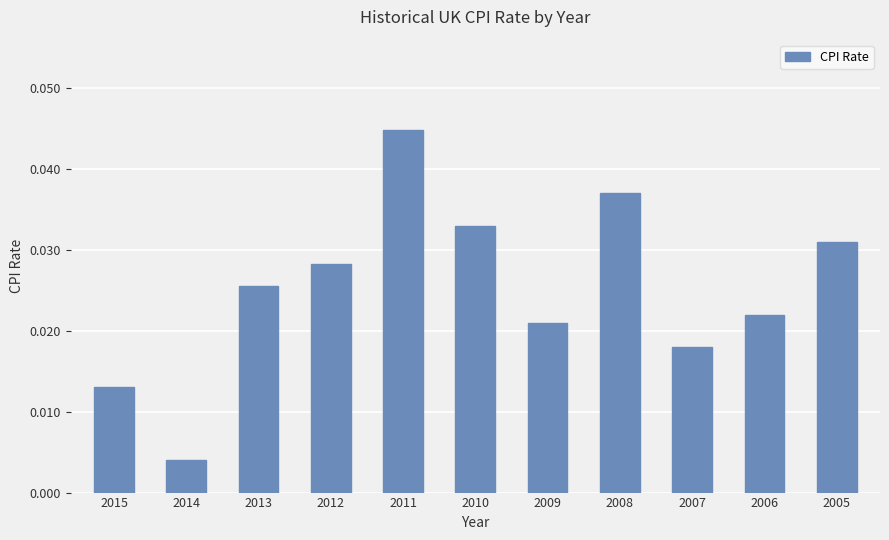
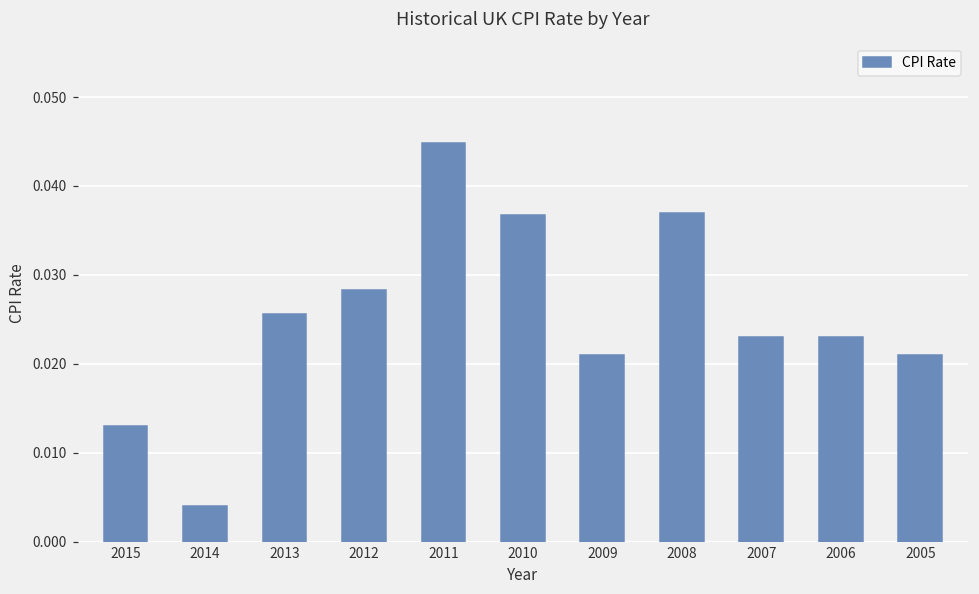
  {
    "2015": 0.013,
    "2014": 0.004,
    "2013": 0.026,
    "2012": 0.028,
    "2011": 0.045,
-   "2010": 0.033,
+   "2010": 0.037,
    "2009": 0.021,
    "2008": 0.037,
-   "2007": 0.018,
-   "2006": 0.022,
-   "2005": 0.031
+   "2007": 0.023,
+   "2006": 0.023,
+   "2005": 0.021
  }
